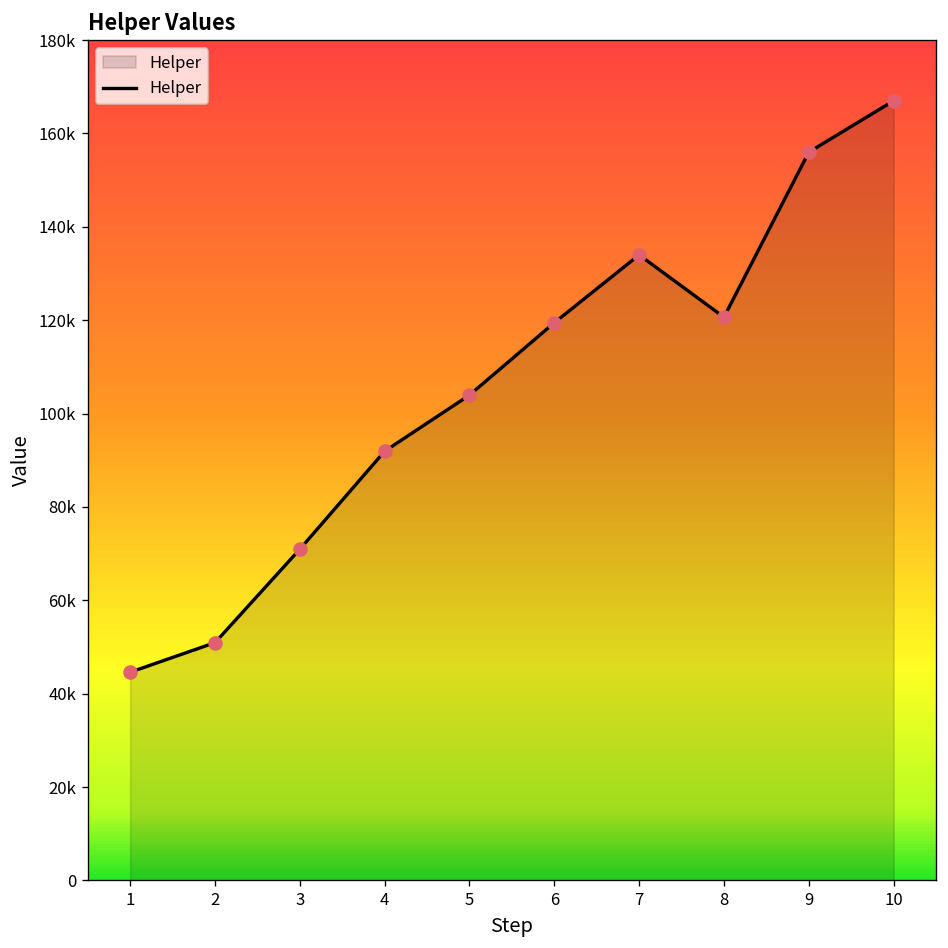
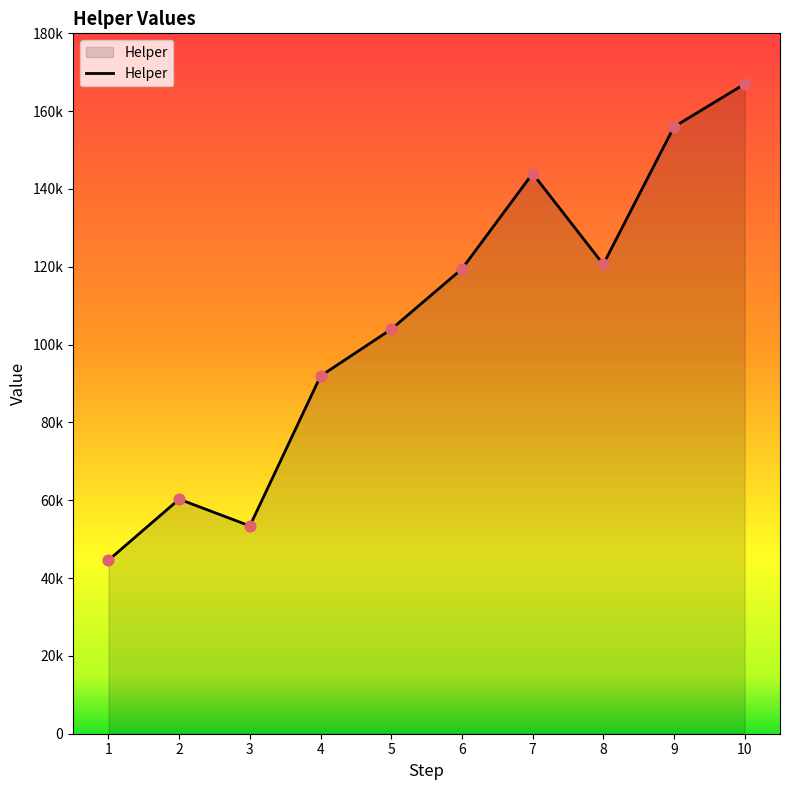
  {
    "1": 45000,
-   "2": 51000,
-   "3": 71000,
+   "2": 60000,
+   "3": 53000,
    "4": 92000,
    "5": 104000,
    "6": 119000,
-   "7": 134000,
+   "7": 144000,
    "8": 121000,
    "9": 156000,
    "10": 167000
  }
